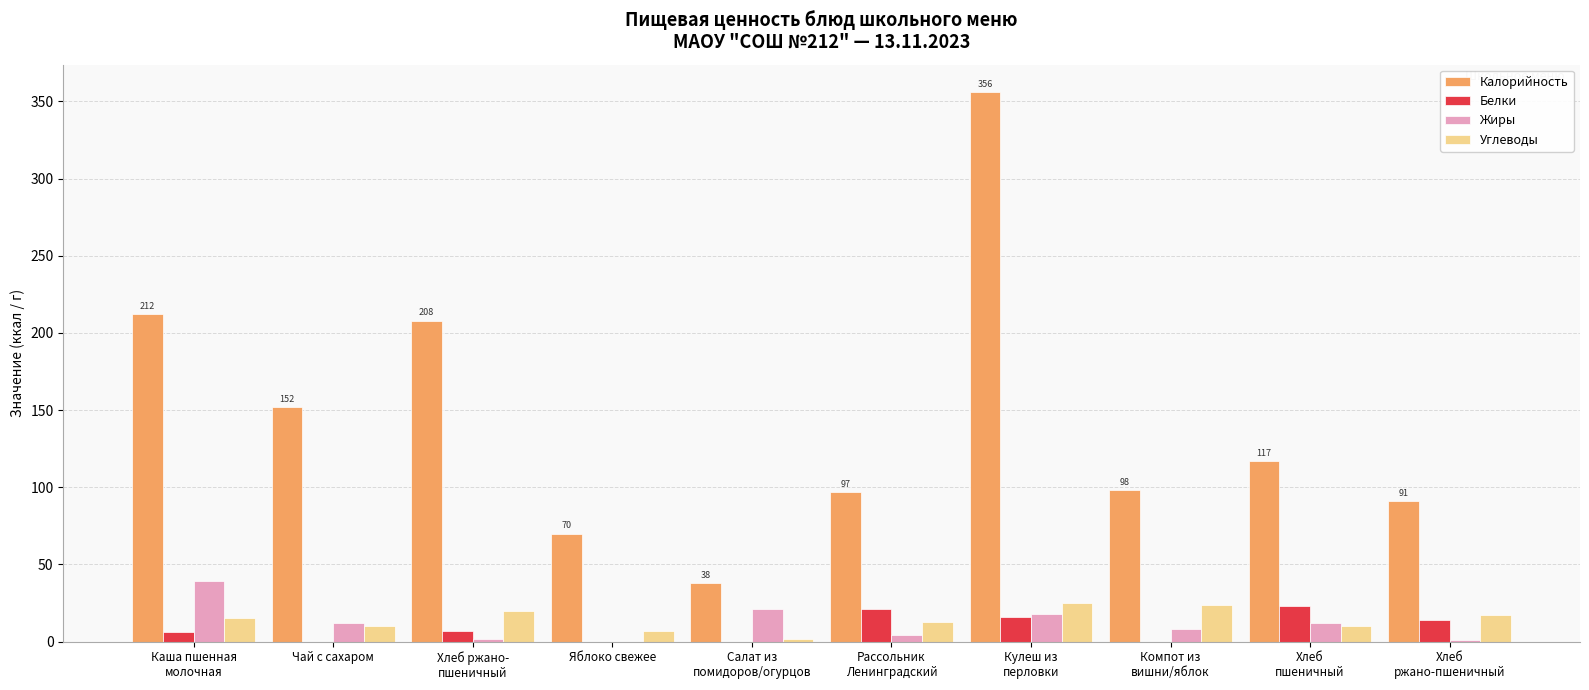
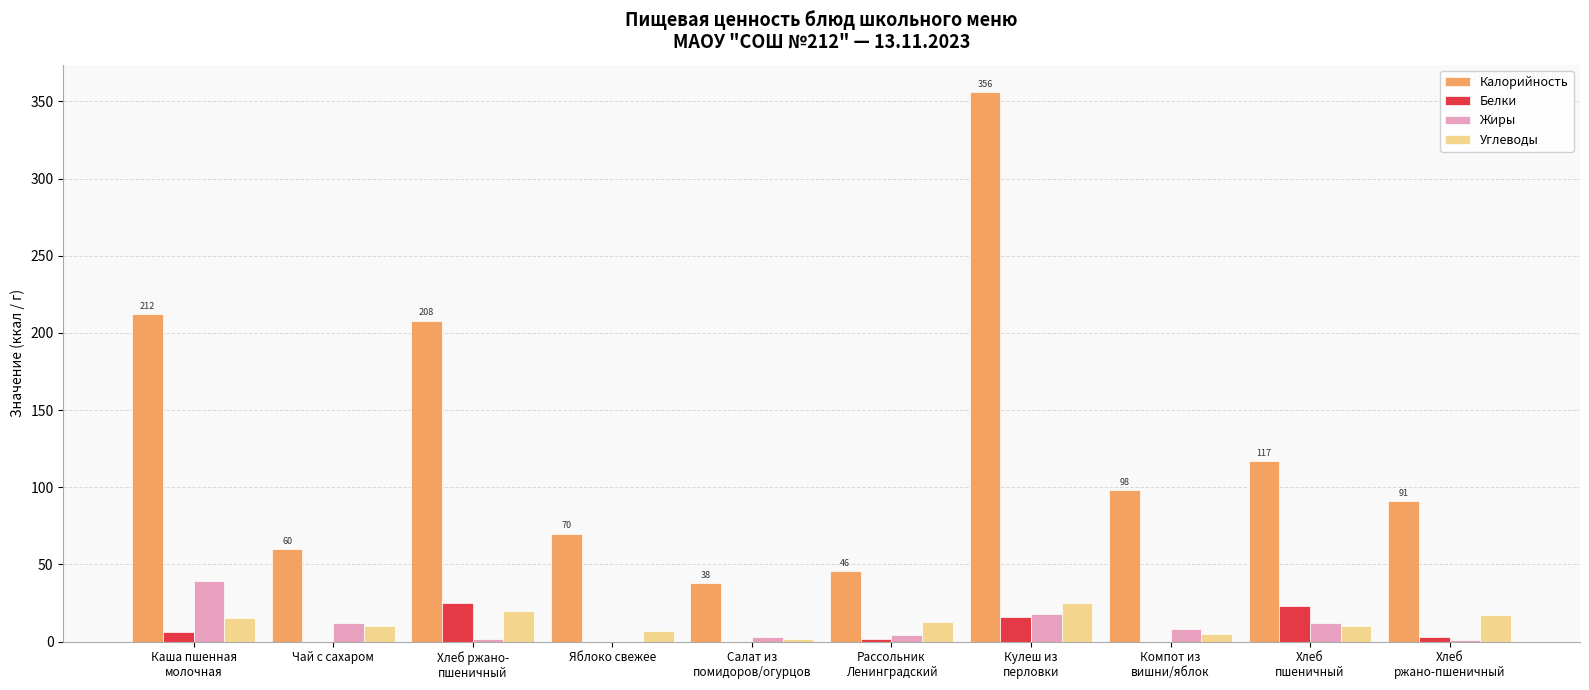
  {
    "Калорийность": {
      "Каша пшенная молочная": 212,
-     "Чай с сахаром": 152,
+     "Чай с сахаром": 60,
      "Хлеб ржано- пшеничный": 208,
      "Яблоко свежее": 70,
      "Салат из помидоров/огурцов": 38,
-     "Рассольник Ленинградский": 97,
+     "Рассольник Ленинградский": 46,
      "Кулеш из перловки": 356,
      "Компот из вишни/яблок": 98,
      "Хлеб пшеничный": 117,
      "Хлеб ржано-пшеничный": 91
    },
    "Белки": {
      "Каша пшенная молочная": 6,
      "Чай с сахаром": 0,
-     "Хлеб ржано- пшеничный": 7,
+     "Хлеб ржано- пшеничный": 25,
      "Яблоко свежее": 0,
      "Салат из помидоров/огурцов": 0,
-     "Рассольник Ленинградский": 21,
+     "Рассольник Ленинградский": 2,
      "Кулеш из перловки": 16,
      "Компот из вишни/яблок": 0,
      "Хлеб пшеничный": 23,
-     "Хлеб ржано-пшеничный": 14
+     "Хлеб ржано-пшеничный": 3
    },
    "Жиры": {
      "Каша пшенная молочная": 39,
      "Чай с сахаром": 12,
      "Хлеб ржано- пшеничный": 2,
      "Яблоко свежее": 0,
-     "Салат из помидоров/огурцов": 21,
+     "Салат из помидоров/огурцов": 3,
      "Рассольник Ленинградский": 4,
      "Кулеш из перловки": 18,
      "Компот из вишни/яблок": 8,
      "Хлеб пшеничный": 12
    },
    "Углеводы": {
      "Каша пшенная молочная": 15,
      "Чай с сахаром": 10,
      "Хлеб ржано- пшеничный": 20,
      "Яблоко свежее": 7,
      "Салат из помидоров/огурцов": 2,
      "Рассольник Ленинградский": 13,
      "Кулеш из перловки": 25,
-     "Компот из вишни/яблок": 24,
+     "Компот из вишни/яблок": 5,
      "Хлеб пшеничный": 10,
      "Хлеб ржано-пшеничный": 17
    }
  }
